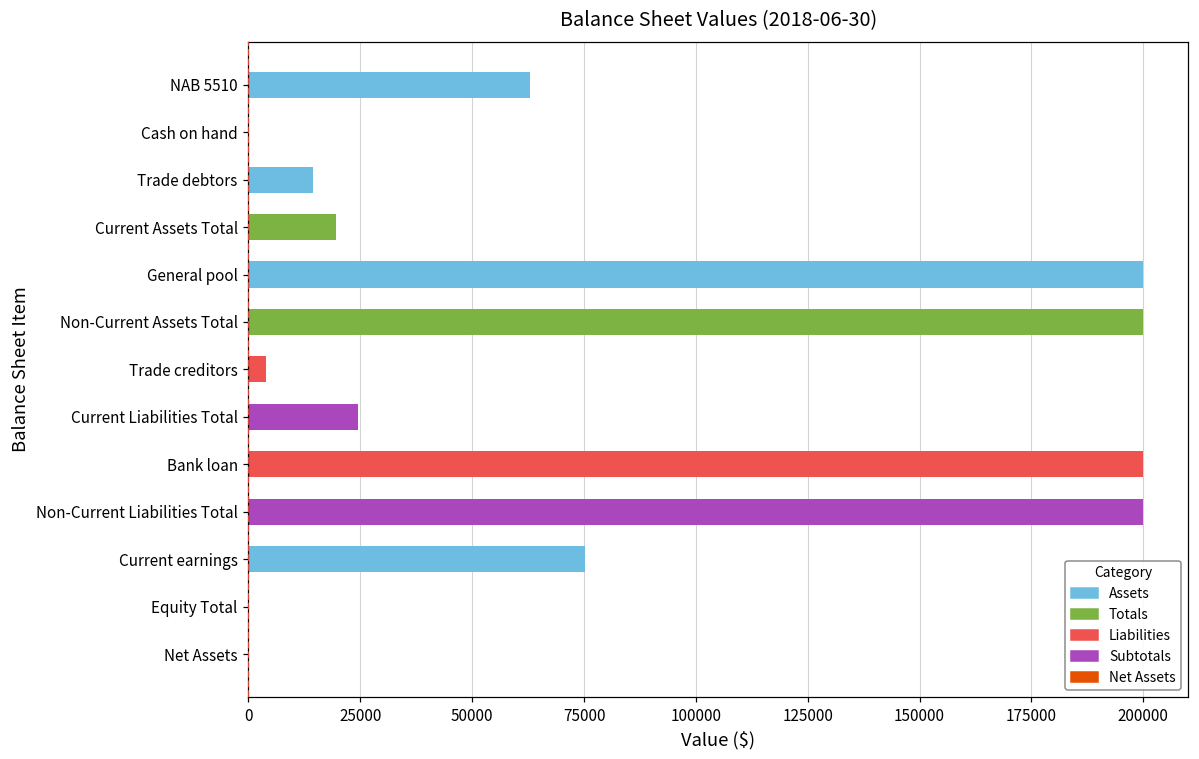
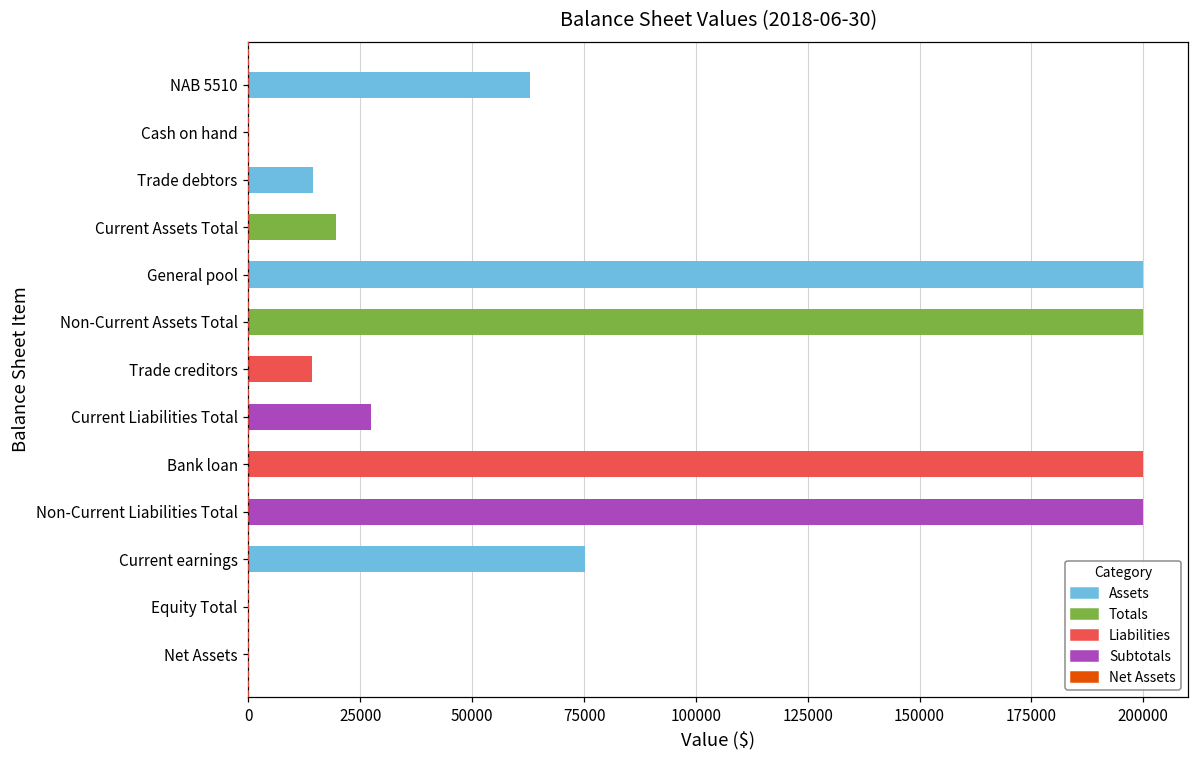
  {
    "NAB 5510": 63000,
    "Trade debtors": 14000,
    "Current Assets Total": 20000,
    "General pool": 200000,
    "Non-Current Assets Total": 200000,
-   "Trade creditors": 4000,
-   "Current Liabilities Total": 24000,
+   "Trade creditors": 14000,
+   "Current Liabilities Total": 27000,
    "Bank loan": 200000,
    "Non-Current Liabilities Total": 200000,
    "Current earnings": 75000
  }
